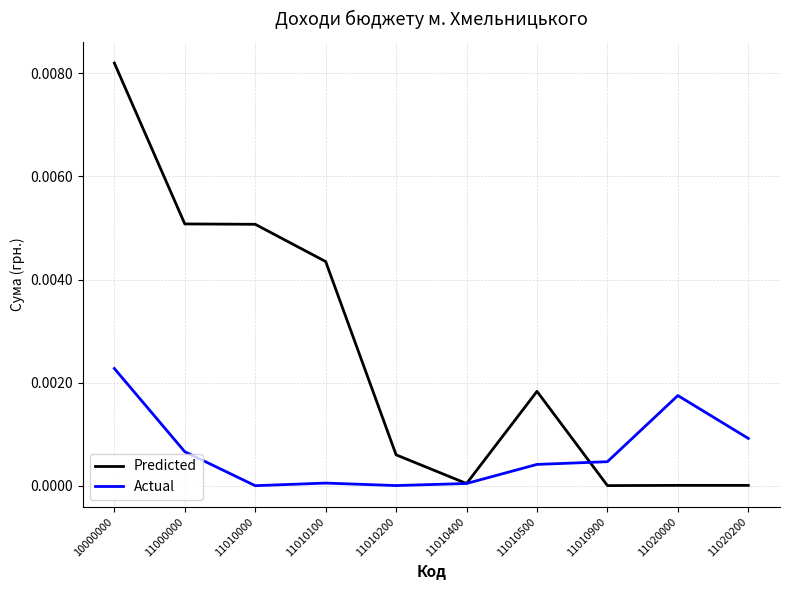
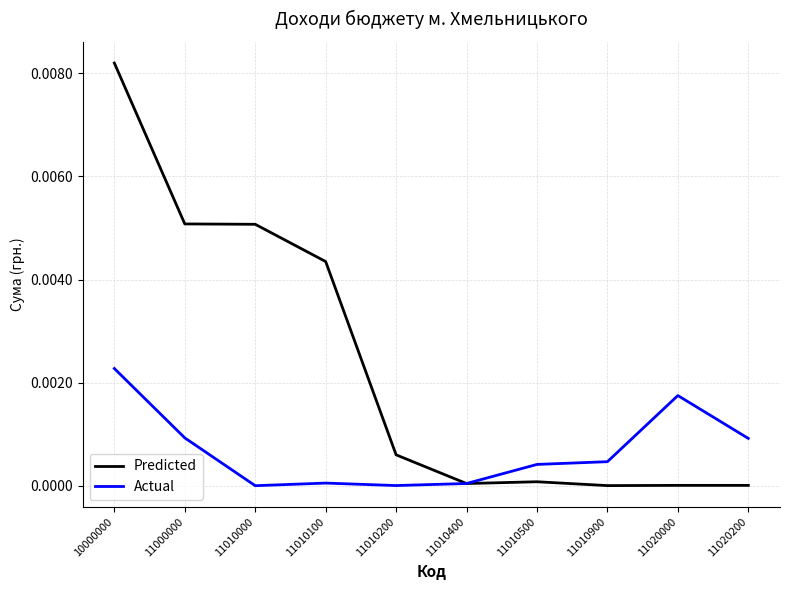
  {
    "Predicted": {
      "10000000": 0.0082,
      "11000000": 0.0051,
      "11010000": 0.0051,
      "11010100": 0.0043,
      "11010200": 0.0006,
-     "11010500": 0.0018,
+     "11010500": 0.0001,
      "11010900": 0.0000,
      "11020000": 0.0000,
      "11020200": 0.0000
    },
    "Actual": {
      "10000000": 0.0023,
-     "11000000": 0.0007,
+     "11000000": 0.0009,
      "11010000": 0.0000,
      "11010100": 0.0001,
      "11010200": 0.0000,
      "11010500": 0.0004,
      "11010900": 0.0005,
      "11020000": 0.0017,
      "11020200": 0.0009
    }
  }
